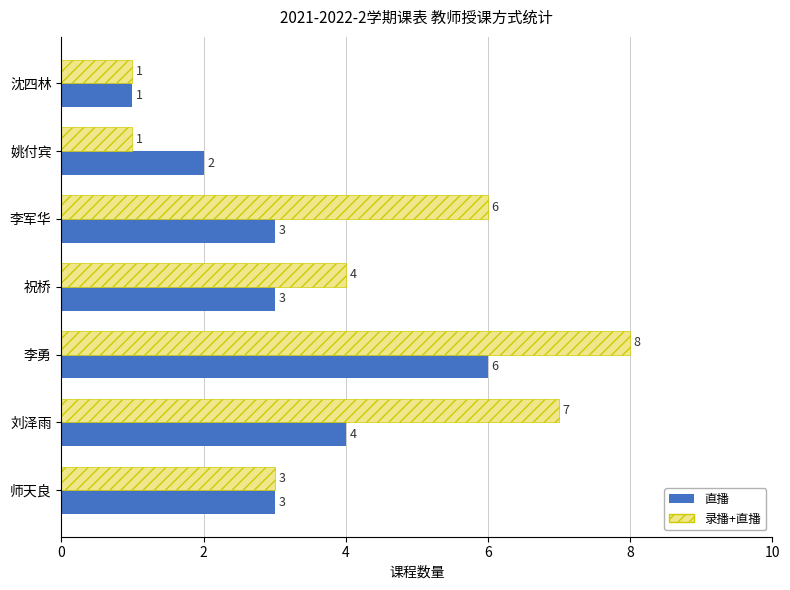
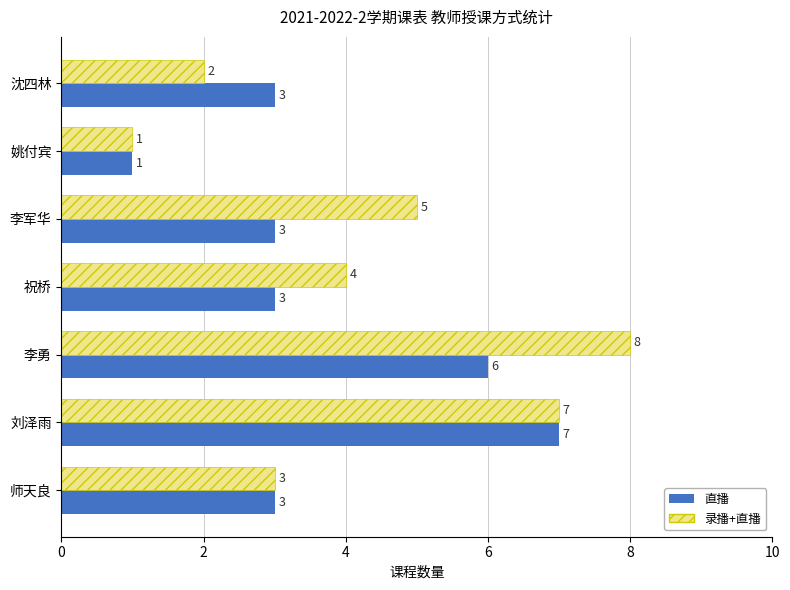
  {
    "直播": {
-     "沈四林": 1,
-     "姚付宾": 2,
+     "沈四林": 3,
+     "姚付宾": 1,
      "李军华": 3,
      "祝桥": 3,
      "李勇": 6,
-     "刘泽雨": 4,
+     "刘泽雨": 7,
      "师天良": 3
    },
    "录播+直播": {
-     "沈四林": 1,
+     "沈四林": 2,
      "姚付宾": 1,
-     "李军华": 6,
+     "李军华": 5,
      "祝桥": 4,
      "李勇": 8,
      "刘泽雨": 7,
      "师天良": 3
    }
  }
